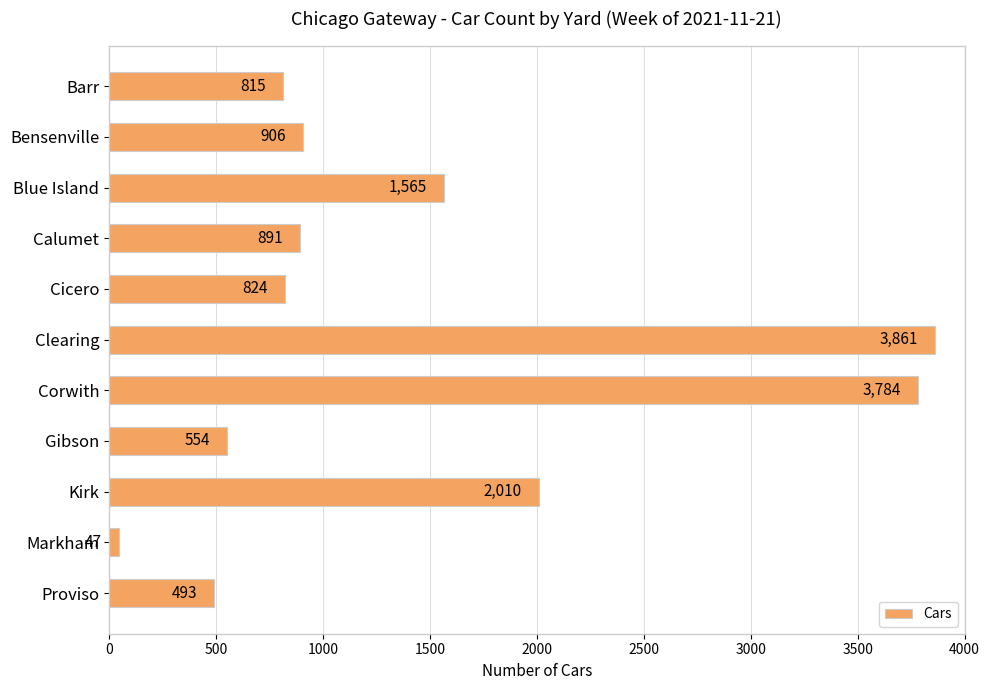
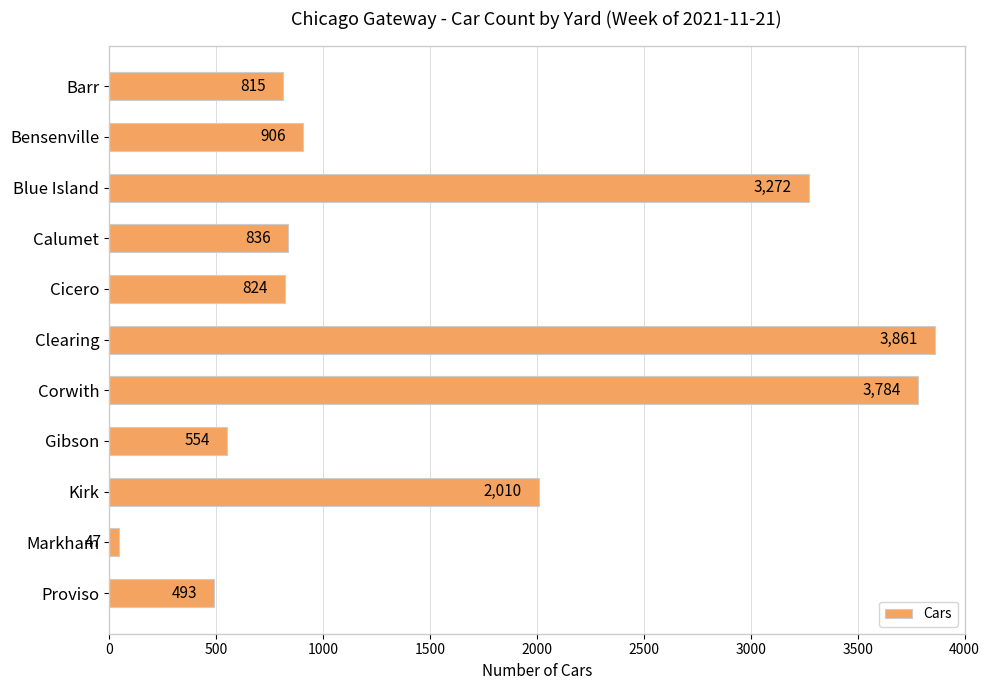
  {
    "Barr": "815",
    "Bensenville": "906",
-   "Blue Island": "1,565",
-   "Calumet": "891",
+   "Blue Island": "3,272",
+   "Calumet": "836",
    "Cicero": "824",
    "Clearing": "3,861",
    "Corwith": "3,784",
    "Gibson": "554",
    "Kirk": "2,010",
    "Markham": "47",
    "Proviso": "493"
  }
